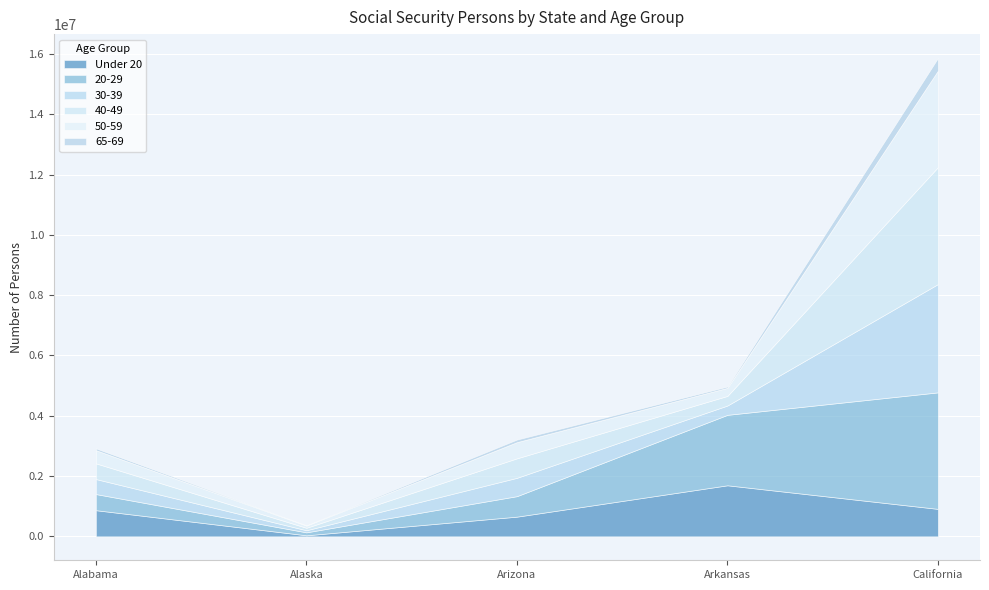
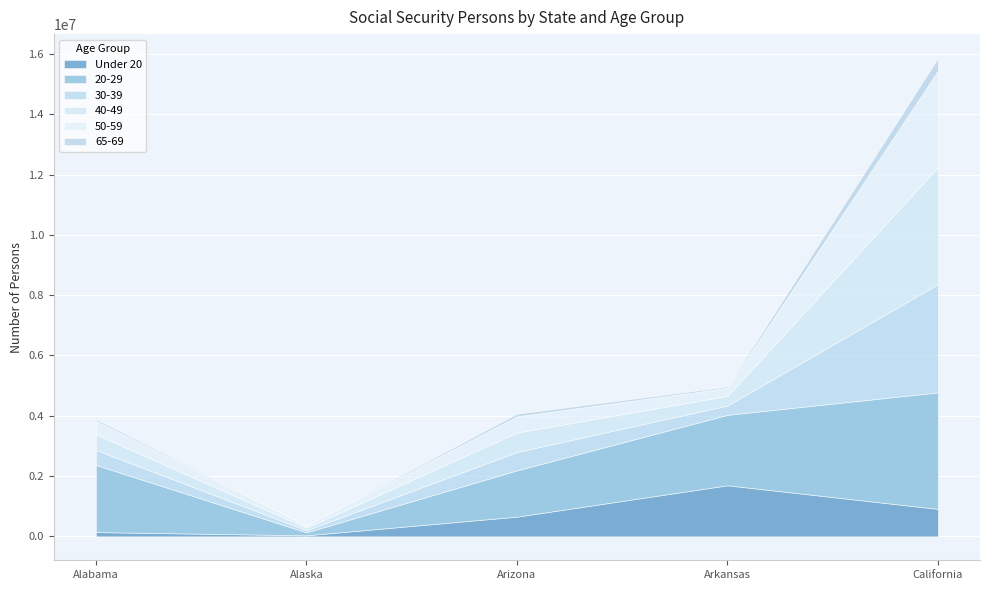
  {
    "Under 20": {
-     "Alabama": 900000,
+     "Alabama": 100000,
      "Arizona": 700000,
      "Arkansas": 1700000,
      "California": 900000
    },
    "20-29": {
-     "Alabama": 500000,
-     "Arizona": 700000,
+     "Alabama": 2200000,
+     "Arizona": 1500000,
      "Arkansas": 2300000,
      "California": 3900000
    }
  }
